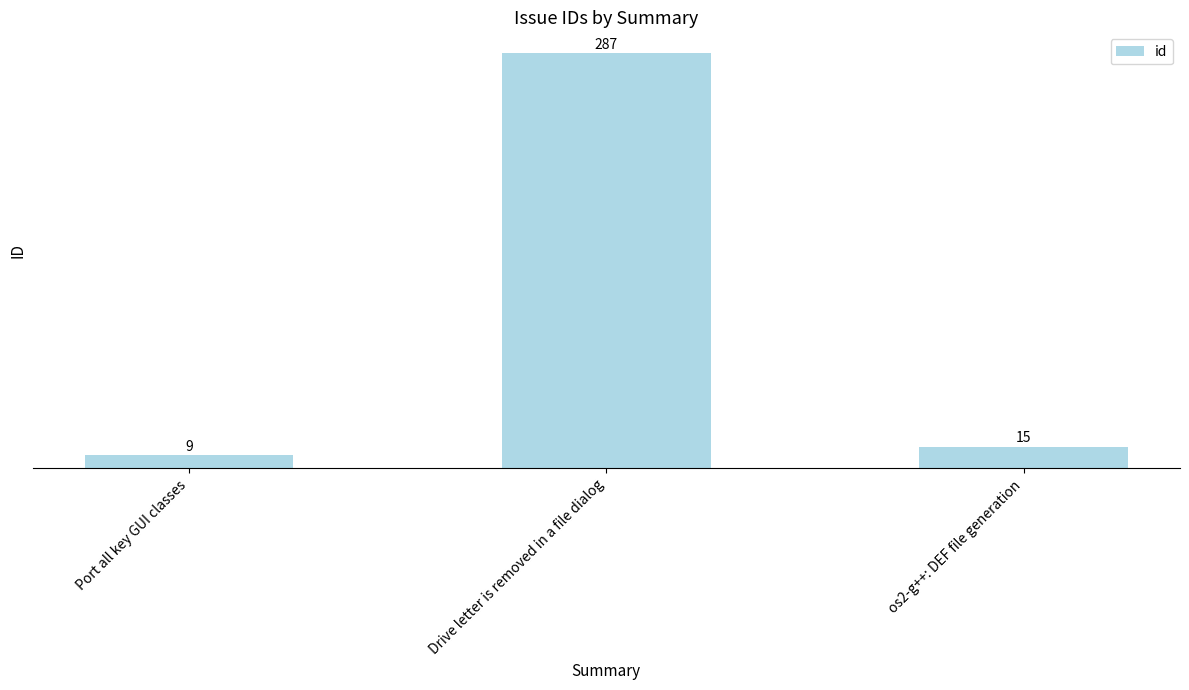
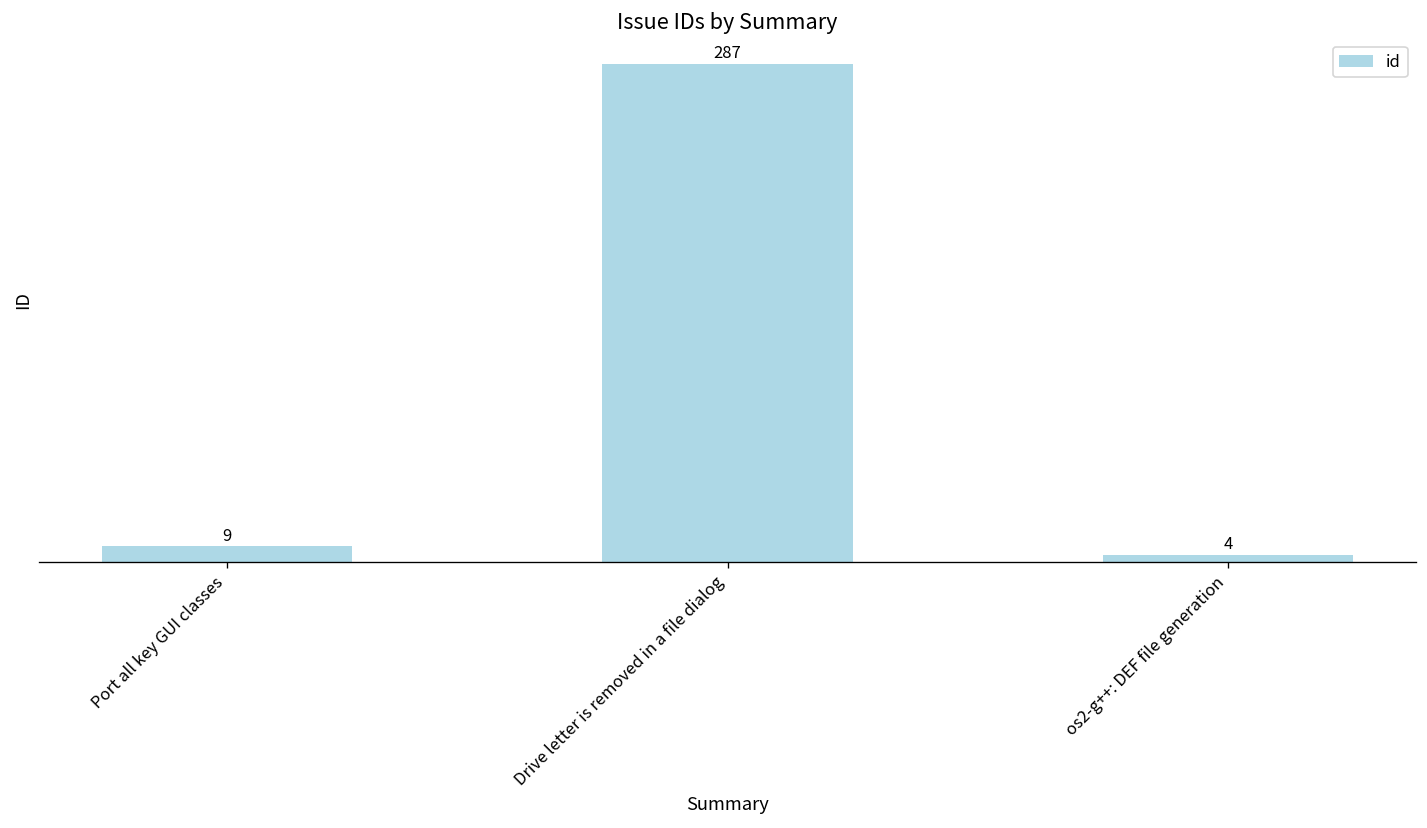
  {
    "Port all key GUI classes": 9,
    "Drive letter is removed in a file dialog": 287,
-   "os2-g++: DEF file generation": 15
+   "os2-g++: DEF file generation": 4
  }
